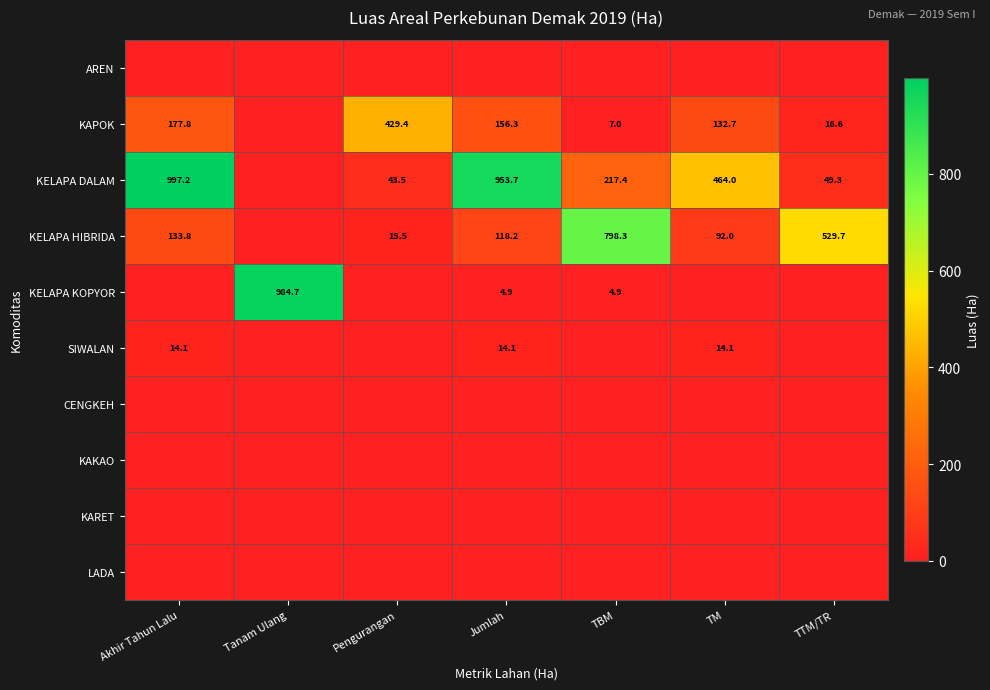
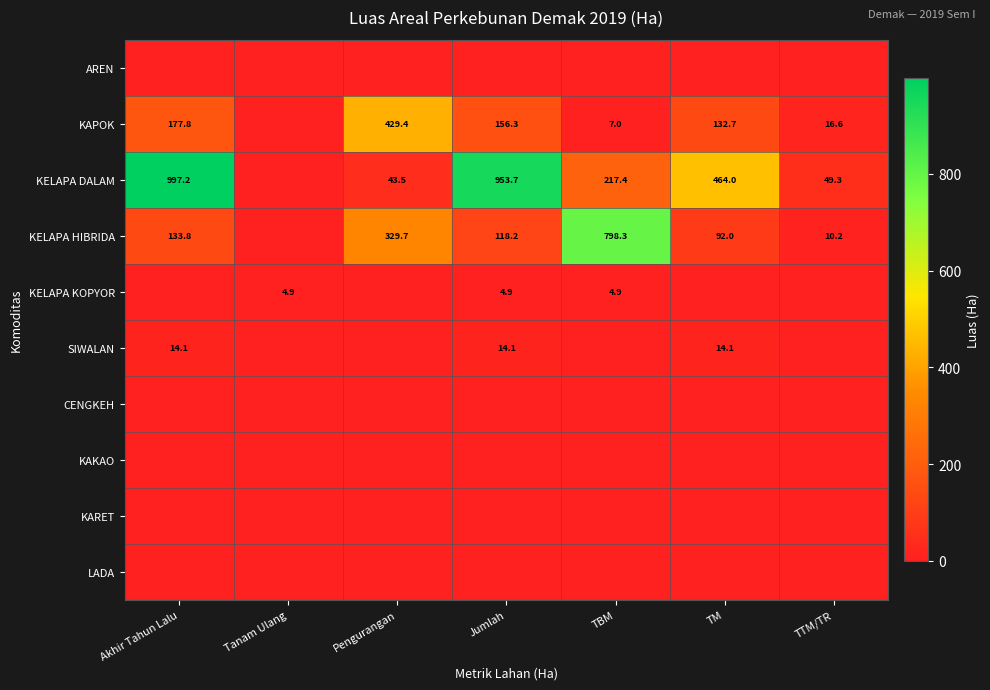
  {
    "KAPOK": {
      "Akhir Tahun Lalu": 177.8,
      "Pengurangan": 429.4,
      "Jumlah": 156.3,
      "TBM": 7.0,
      "TM": 132.7,
      "TTM/TR": 16.6
    },
    "KELAPA DALAM": {
      "Akhir Tahun Lalu": 997.2,
      "Pengurangan": 43.5,
      "Jumlah": 953.7,
      "TBM": 217.4,
      "TM": 464.0,
      "TTM/TR": 49.3
    },
    "KELAPA HIBRIDA": {
      "Akhir Tahun Lalu": 133.8,
-     "Pengurangan": 15.5,
+     "Pengurangan": 329.7,
      "Jumlah": 118.2,
      "TBM": 798.3,
      "TM": 92.0,
-     "TTM/TR": 529.7
+     "TTM/TR": 10.2
    },
    "KELAPA KOPYOR": {
-     "Tanam Ulang": 984.7,
+     "Tanam Ulang": 4.9,
      "Jumlah": 4.9,
      "TBM": 4.9
    },
    "SIWALAN": {
      "Akhir Tahun Lalu": 14.1,
      "Jumlah": 14.1,
      "TM": 14.1
    }
  }
